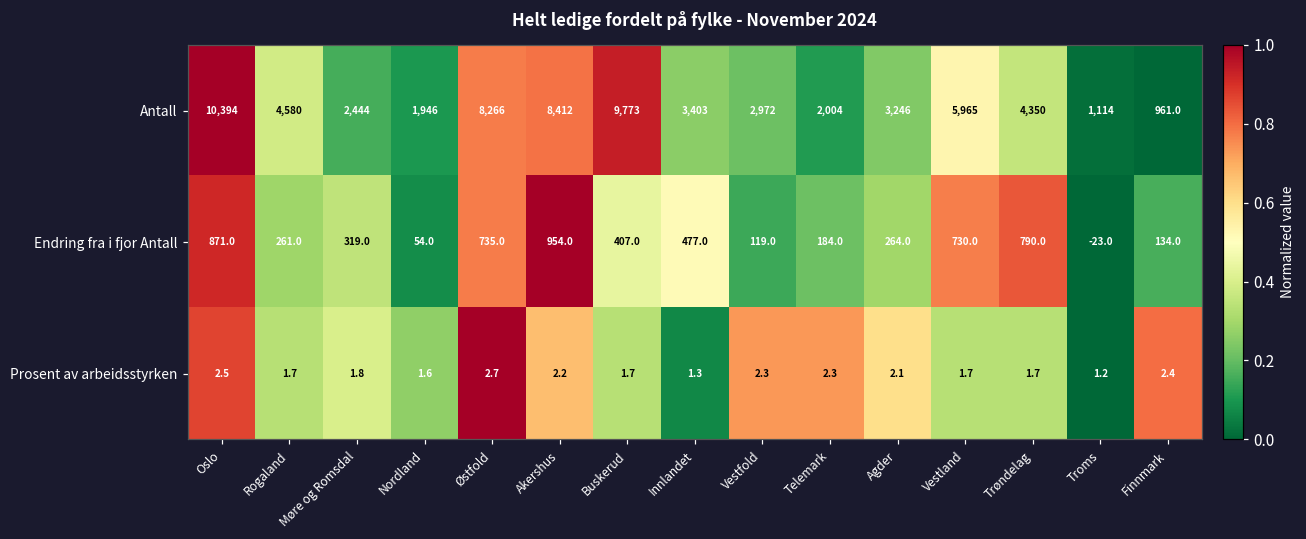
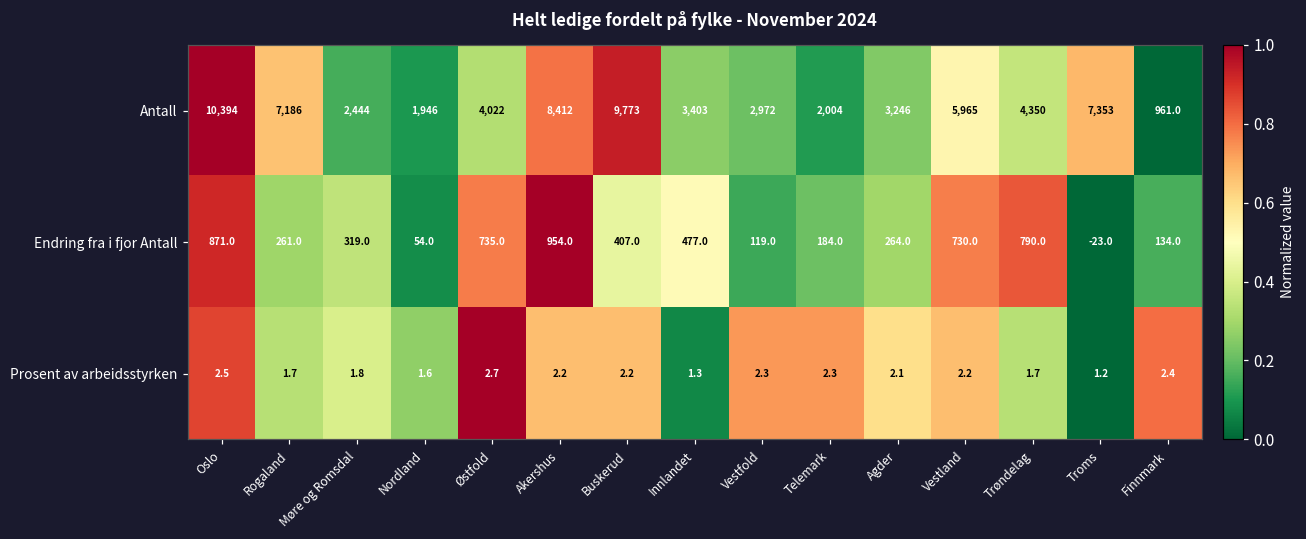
  {
    "Antall": {
      "Oslo": "10,394",
-     "Rogaland": "4,580",
+     "Rogaland": "7,186",
      "Møre og Romsdal": "2,444",
      "Nordland": "1,946",
-     "Østfold": "8,266",
+     "Østfold": "4,022",
      "Akershus": "8,412",
      "Buskerud": "9,773",
      "Innlandet": "3,403",
      "Vestfold": "2,972",
      "Telemark": "2,004",
      "Agder": "3,246",
      "Vestland": "5,965",
      "Trøndelag": "4,350",
-     "Troms": "1,114",
+     "Troms": "7,353",
      "Finnmark": "961.0"
    },
    "Endring fra i fjor Antall": {
      "Oslo": "871.0",
      "Rogaland": "261.0",
      "Møre og Romsdal": "319.0",
      "Nordland": "54.0",
      "Østfold": "735.0",
      "Akershus": "954.0",
      "Buskerud": "407.0",
      "Innlandet": "477.0",
      "Vestfold": "119.0",
      "Telemark": "184.0",
      "Agder": "264.0",
      "Vestland": "730.0",
      "Trøndelag": "790.0",
      "Troms": "-23.0",
      "Finnmark": "134.0"
    },
    "Prosent av arbeidsstyrken": {
      "Oslo": "2.5",
      "Rogaland": "1.7",
      "Møre og Romsdal": "1.8",
      "Nordland": "1.6",
      "Østfold": "2.7",
      "Akershus": "2.2",
-     "Buskerud": "1.7",
+     "Buskerud": "2.2",
      "Innlandet": "1.3",
      "Vestfold": "2.3",
      "Telemark": "2.3",
      "Agder": "2.1",
-     "Vestland": "1.7",
+     "Vestland": "2.2",
      "Trøndelag": "1.7",
      "Troms": "1.2",
      "Finnmark": "2.4"
    }
  }
